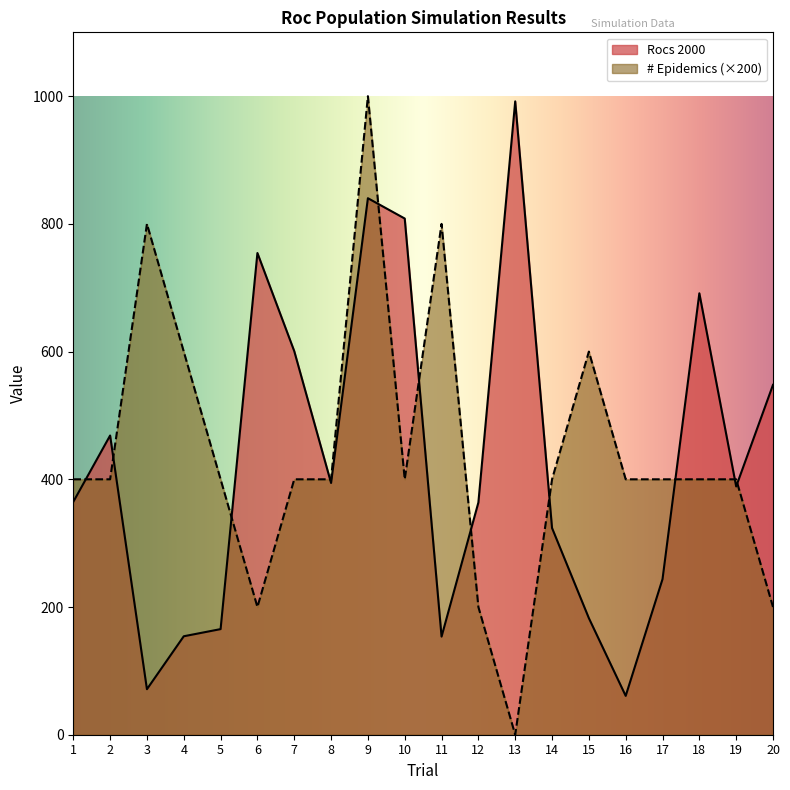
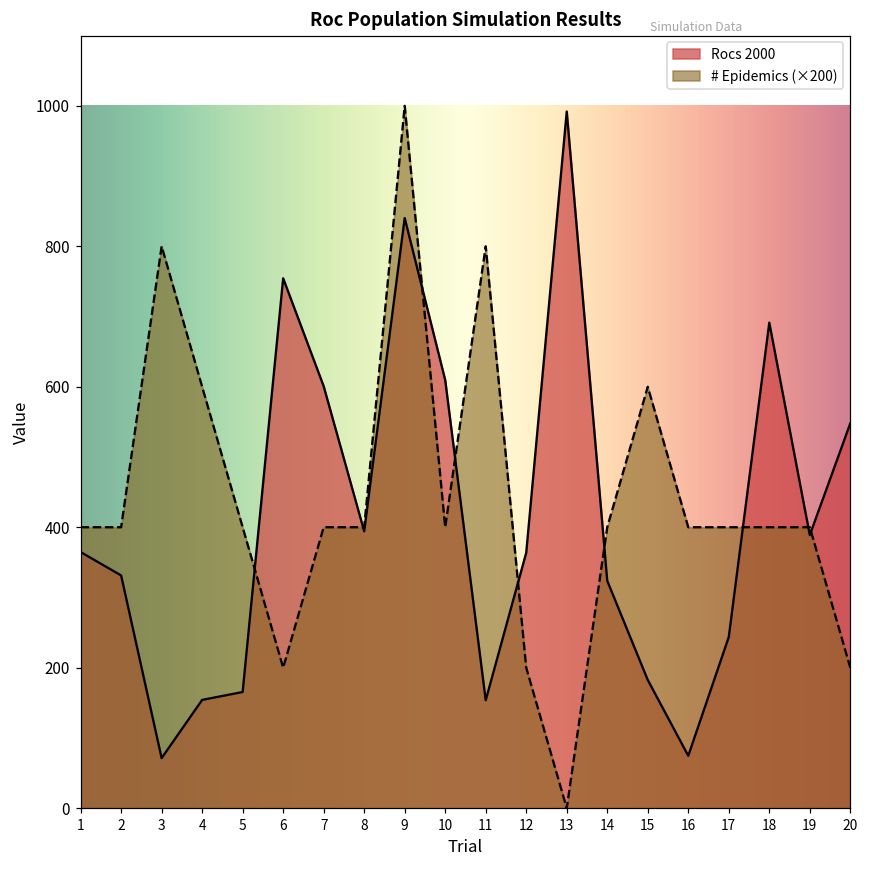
  {
    "Rocs 2000": {
      "1": 360,
-     "2": 470,
+     "2": 330,
      "3": 70,
      "4": 150,
      "5": 170,
      "6": 750,
      "7": 600,
      "8": 390,
      "9": 840,
-     "10": 810,
+     "10": 610,
      "11": 150,
      "12": 360,
      "13": 990,
      "14": 320,
      "15": 180,
-     "16": 60,
+     "16": 70,
      "17": 240,
      "18": 690,
      "19": 390,
      "20": 550
    },
    "# Epidemics (×200)": {
      "1": 400,
      "2": 400,
      "3": 800,
      "4": 600,
      "5": 400,
      "6": 200,
      "7": 400,
      "8": 400,
      "9": 1000,
      "10": 400,
      "11": 800,
      "12": 200,
      "13": 0,
      "14": 400,
      "15": 600,
      "16": 400,
      "17": 400,
      "18": 400,
      "19": 400,
      "20": 200
    }
  }
